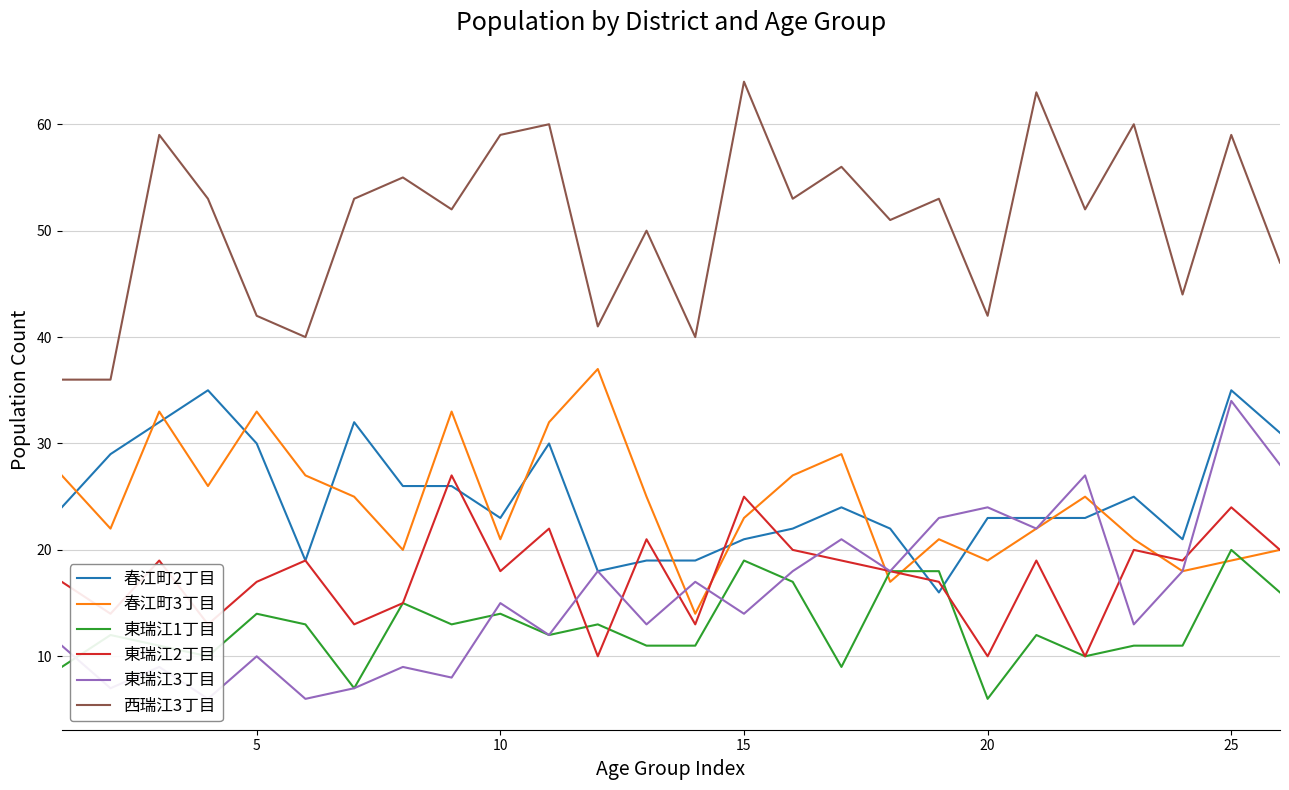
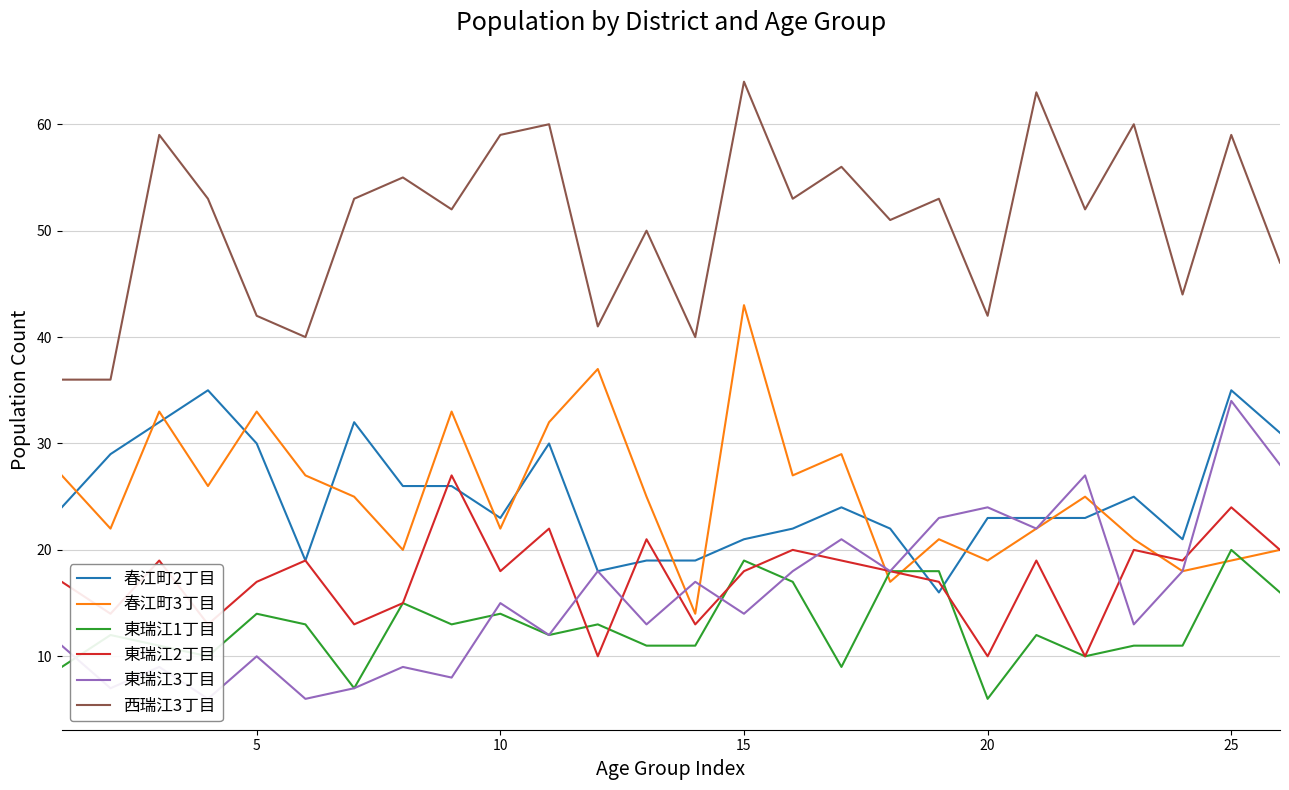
  {
    "春江町2丁目": {
      "5": 30,
      "10": 23,
      "15": 21,
      "20": 23,
      "25": 35
    },
    "春江町3丁目": {
      "5": 33,
-     "10": 21,
-     "15": 23,
+     "10": 22,
+     "15": 43,
      "20": 19,
      "25": 19
    },
    "東瑞江1丁目": {
      "5": 14,
      "10": 14,
      "15": 19,
      "20": 6,
      "25": 20
    },
    "東瑞江2丁目": {
      "5": 17,
      "10": 18,
-     "15": 25,
+     "15": 18,
      "20": 10,
      "25": 24
    },
    "東瑞江3丁目": {
      "5": 10,
      "10": 15,
      "15": 14,
      "20": 24,
      "25": 34
    },
    "西瑞江3丁目": {
      "5": 42,
      "10": 59,
      "15": 64,
      "20": 42,
      "25": 59
    }
  }
